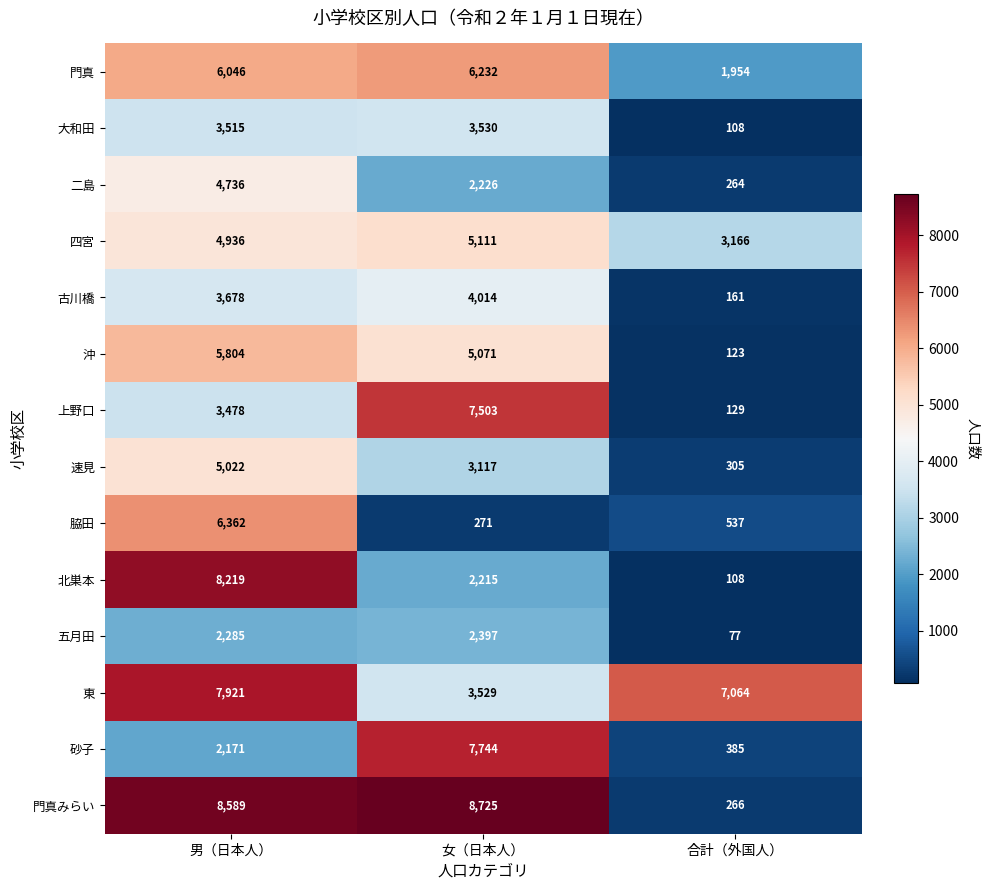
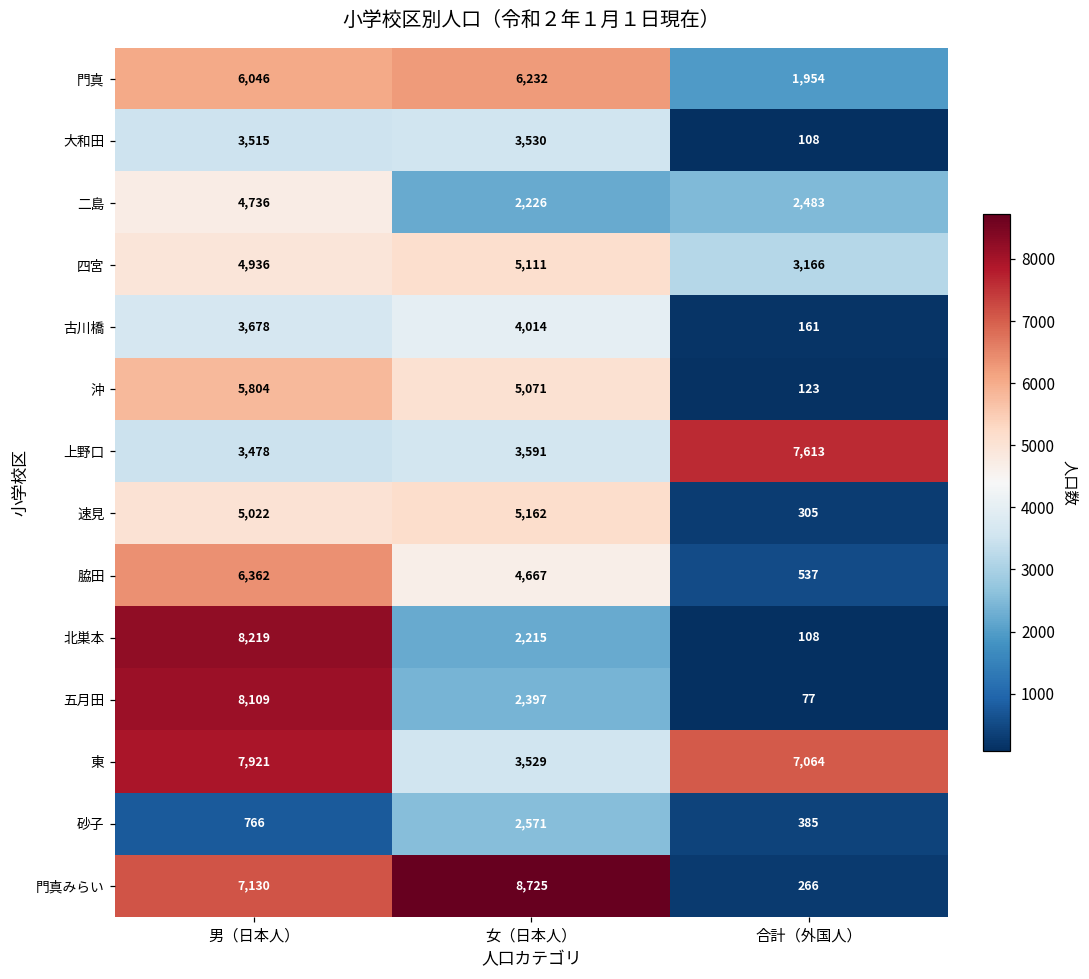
  {
    "門真": {
      "男（日本人）": "6,046",
      "女（日本人）": "6,232",
      "合計（外国人）": "1,954"
    },
    "大和田": {
      "男（日本人）": "3,515",
      "女（日本人）": "3,530",
      "合計（外国人）": "108"
    },
    "二島": {
      "男（日本人）": "4,736",
      "女（日本人）": "2,226",
-     "合計（外国人）": "264"
+     "合計（外国人）": "2,483"
    },
    "四宮": {
      "男（日本人）": "4,936",
      "女（日本人）": "5,111",
      "合計（外国人）": "3,166"
    },
    "古川橋": {
      "男（日本人）": "3,678",
      "女（日本人）": "4,014",
      "合計（外国人）": "161"
    },
    "沖": {
      "男（日本人）": "5,804",
      "女（日本人）": "5,071",
      "合計（外国人）": "123"
    },
    "上野口": {
      "男（日本人）": "3,478",
-     "女（日本人）": "7,503",
-     "合計（外国人）": "129"
+     "女（日本人）": "3,591",
+     "合計（外国人）": "7,613"
    },
    "速見": {
      "男（日本人）": "5,022",
-     "女（日本人）": "3,117",
+     "女（日本人）": "5,162",
      "合計（外国人）": "305"
    },
    "脇田": {
      "男（日本人）": "6,362",
-     "女（日本人）": "271",
+     "女（日本人）": "4,667",
      "合計（外国人）": "537"
    },
    "北巣本": {
      "男（日本人）": "8,219",
      "女（日本人）": "2,215",
      "合計（外国人）": "108"
    },
    "五月田": {
-     "男（日本人）": "2,285",
+     "男（日本人）": "8,109",
      "女（日本人）": "2,397",
      "合計（外国人）": "77"
    },
    "東": {
      "男（日本人）": "7,921",
      "女（日本人）": "3,529",
      "合計（外国人）": "7,064"
    },
    "砂子": {
-     "男（日本人）": "2,171",
-     "女（日本人）": "7,744",
+     "男（日本人）": "766",
+     "女（日本人）": "2,571",
      "合計（外国人）": "385"
    },
    "門真みらい": {
-     "男（日本人）": "8,589",
+     "男（日本人）": "7,130",
      "女（日本人）": "8,725",
      "合計（外国人）": "266"
    }
  }
